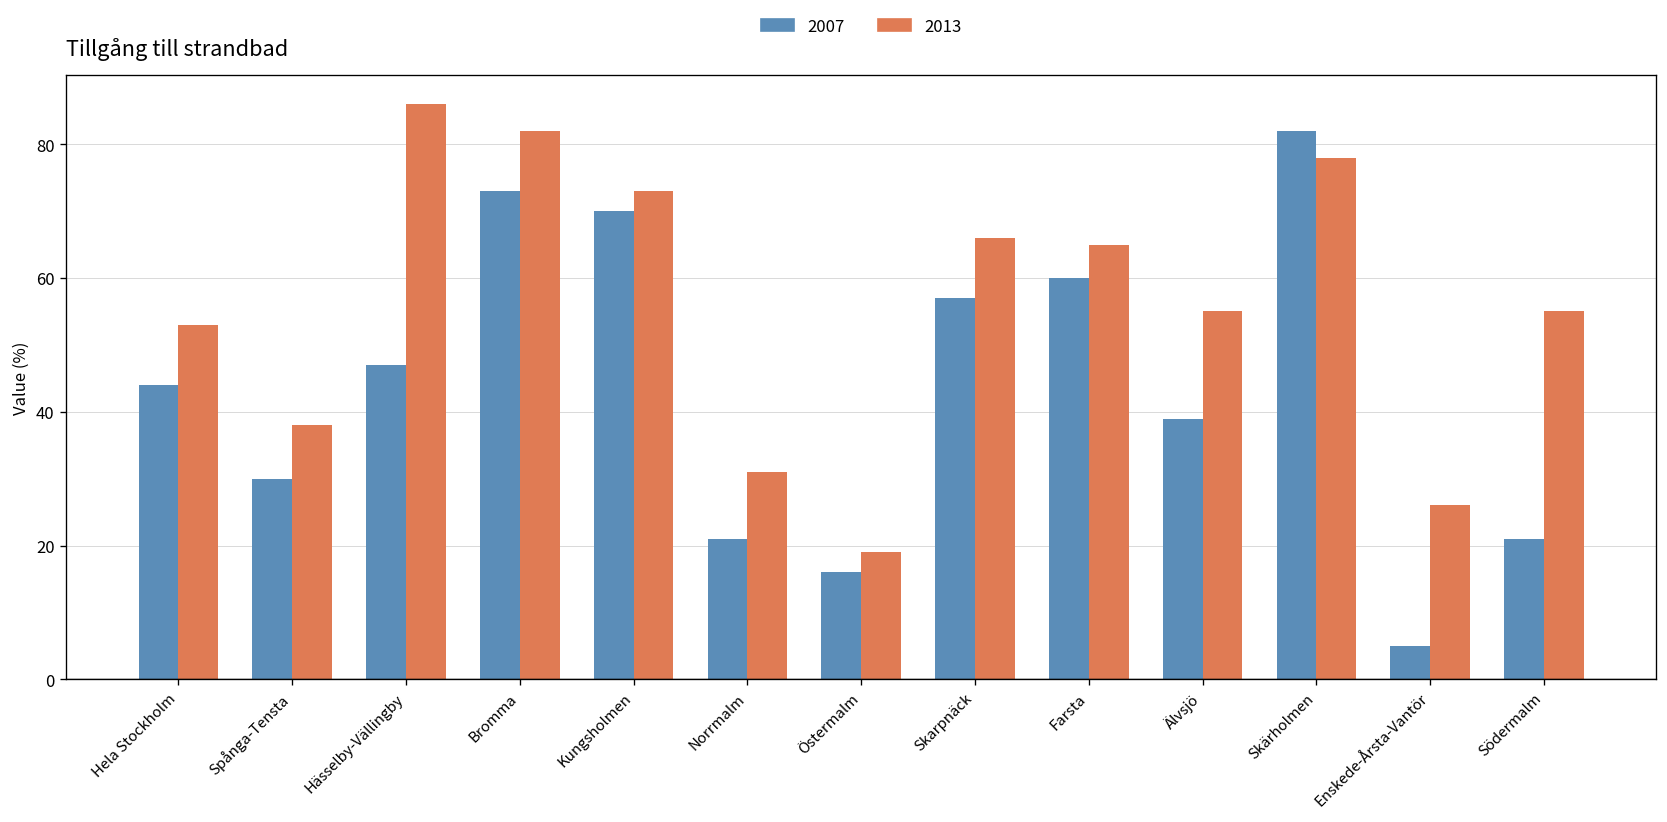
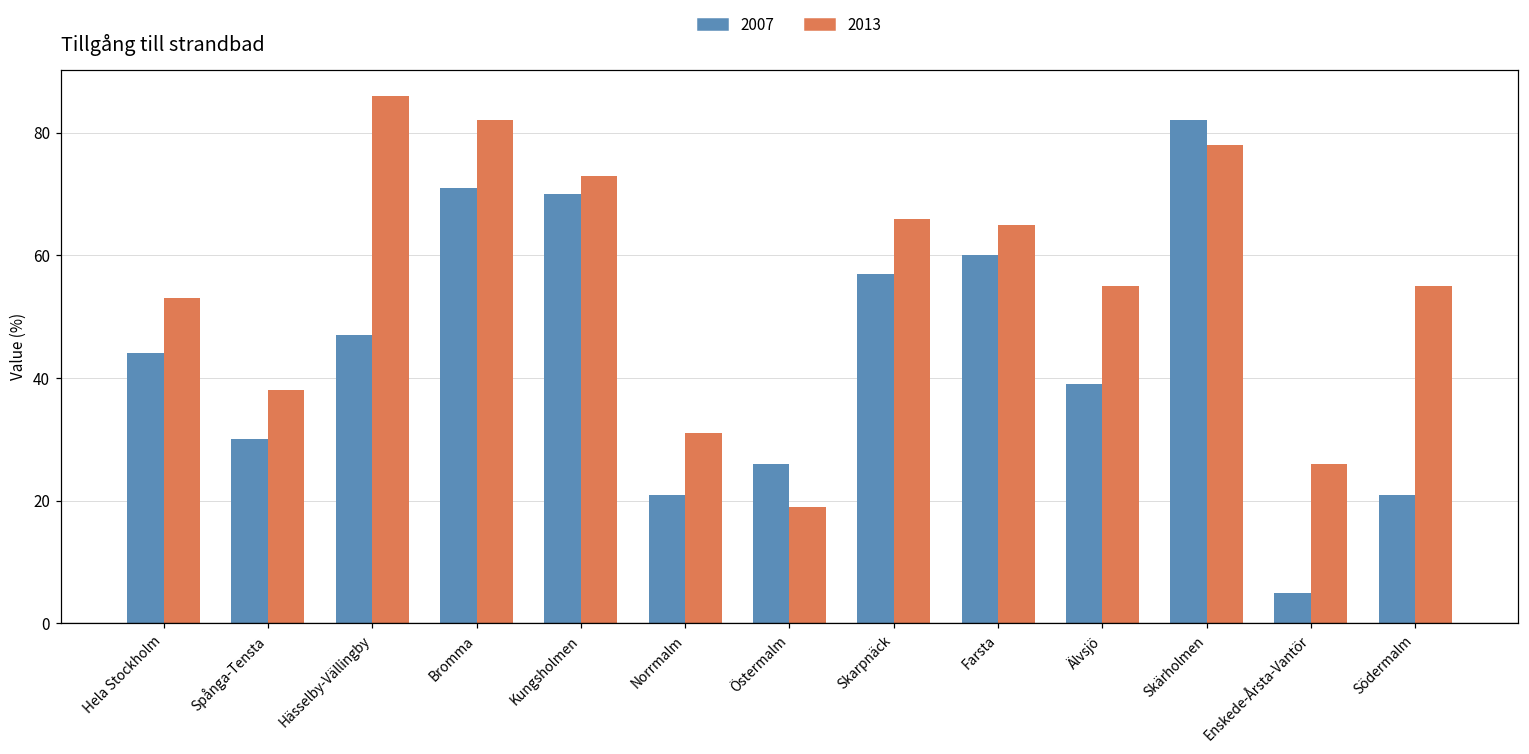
  {
    "2007": {
      "Hela Stockholm": 44,
      "Spånga-Tensta": 30,
      "Hässelby-Vällingby": 47,
-     "Bromma": 73,
+     "Bromma": 71,
      "Kungsholmen": 70,
      "Norrmalm": 21,
-     "Östermalm": 16,
+     "Östermalm": 26,
      "Skarpnäck": 57,
      "Farsta": 60,
      "Älvsjö": 39,
      "Skärholmen": 82,
      "Enskede-Årsta-Vantör": 5,
      "Södermalm": 21
    },
    "2013": {
      "Hela Stockholm": 53,
      "Spånga-Tensta": 38,
      "Hässelby-Vällingby": 86,
      "Bromma": 82,
      "Kungsholmen": 73,
      "Norrmalm": 31,
      "Östermalm": 19,
      "Skarpnäck": 66,
      "Farsta": 65,
      "Älvsjö": 55,
      "Skärholmen": 78,
      "Enskede-Årsta-Vantör": 26,
      "Södermalm": 55
    }
  }
